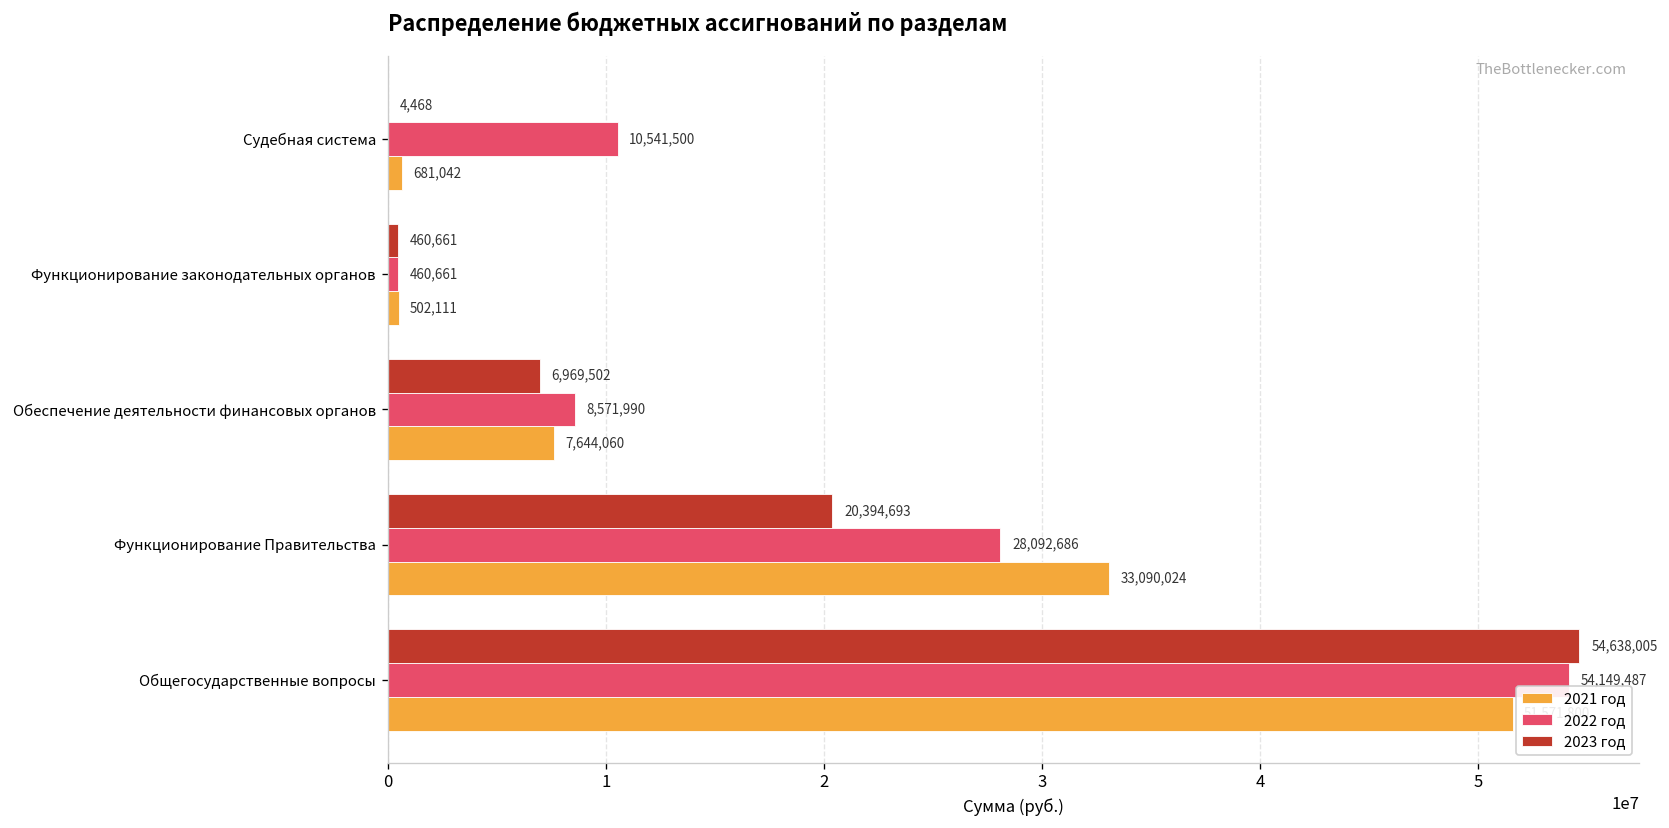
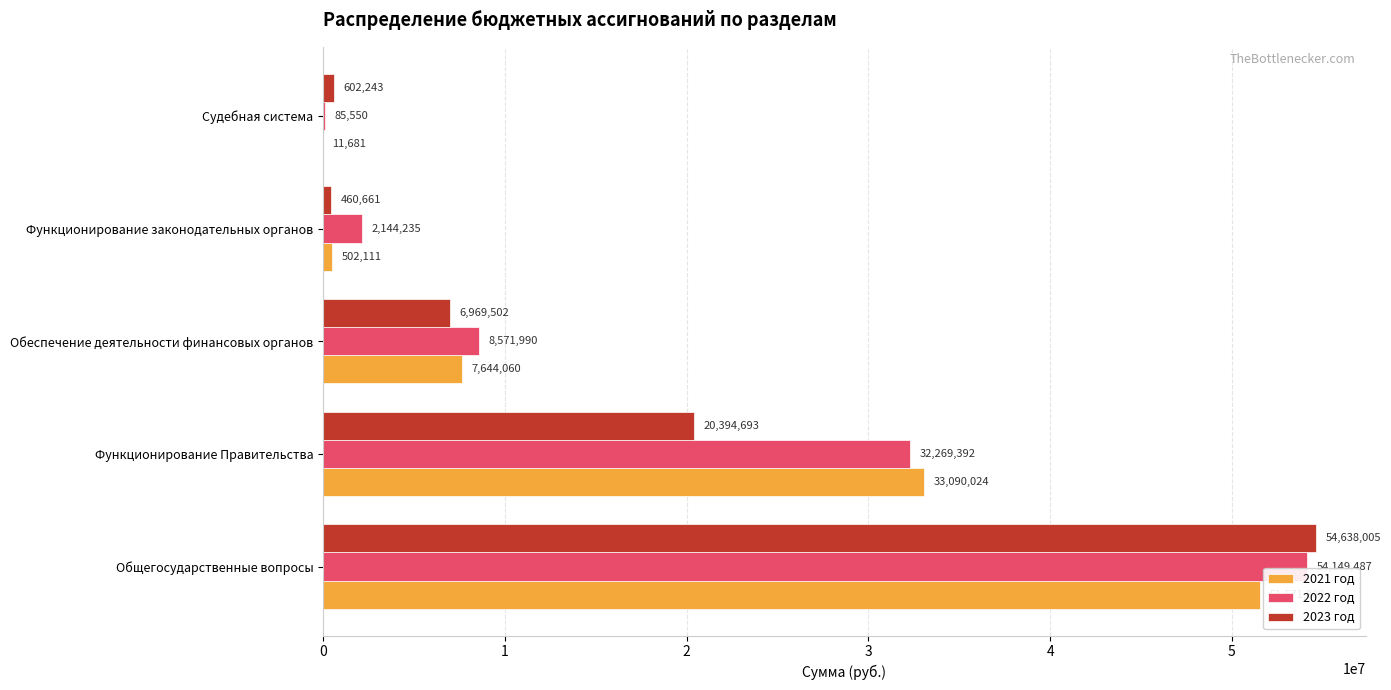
  {
    "2021 год": {
-     "Судебная система": "681,042",
+     "Судебная система": "11,681",
      "Функционирование законодательных органов": "502,111",
      "Обеспечение деятельности финансовых органов": "7,644,060",
      "Функционирование Правительства": "33,090,024"
    },
    "2022 год": {
-     "Судебная система": "10,541,500",
-     "Функционирование законодательных органов": "460,661",
+     "Судебная система": "85,550",
+     "Функционирование законодательных органов": "2,144,235",
      "Обеспечение деятельности финансовых органов": "8,571,990",
-     "Функционирование Правительства": "28,092,686"
+     "Функционирование Правительства": "32,269,392"
    },
    "2023 год": {
-     "Судебная система": "4,468",
+     "Судебная система": "602,243",
      "Функционирование законодательных органов": "460,661",
      "Обеспечение деятельности финансовых органов": "6,969,502",
      "Функционирование Правительства": "20,394,693",
      "Общегосударственные вопросы": "54,638,005"
    }
  }
